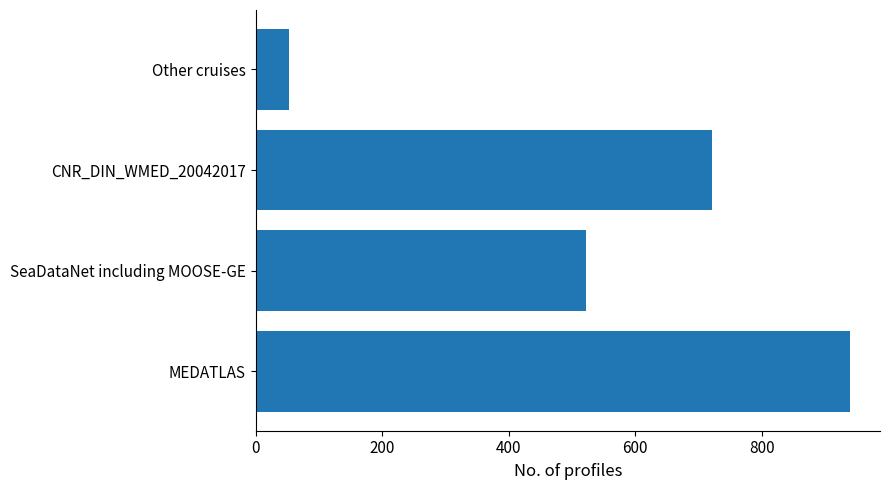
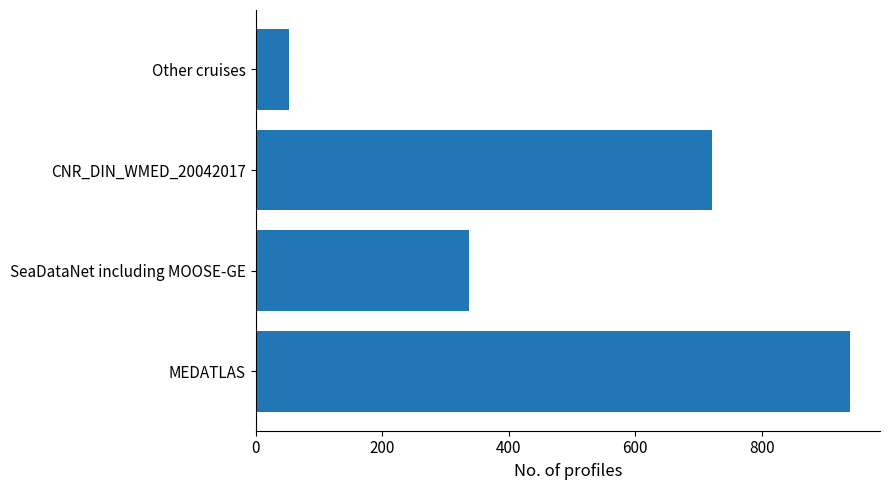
  {
    "Other cruises": 50,
    "CNR_DIN_WMED_20042017": 720,
-   "SeaDataNet including MOOSE-GE": 520,
+   "SeaDataNet including MOOSE-GE": 340,
    "MEDATLAS": 940
  }
